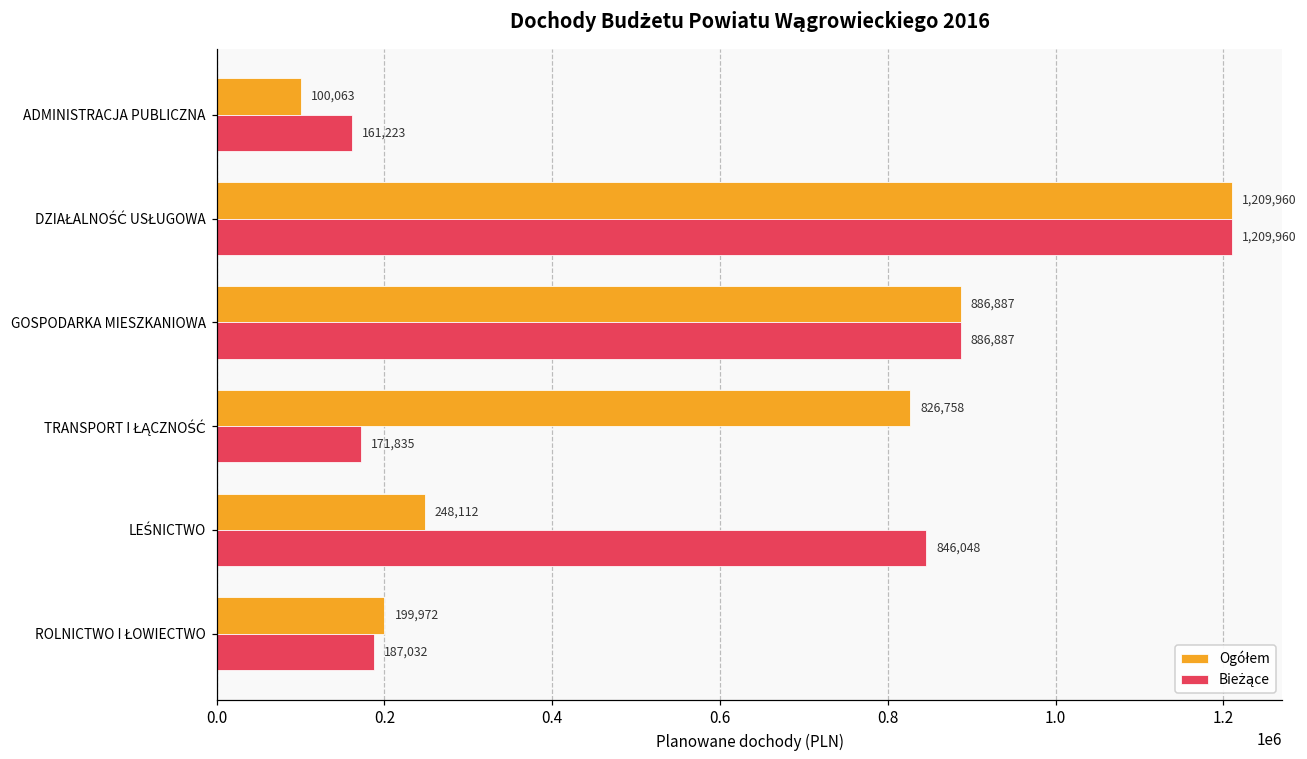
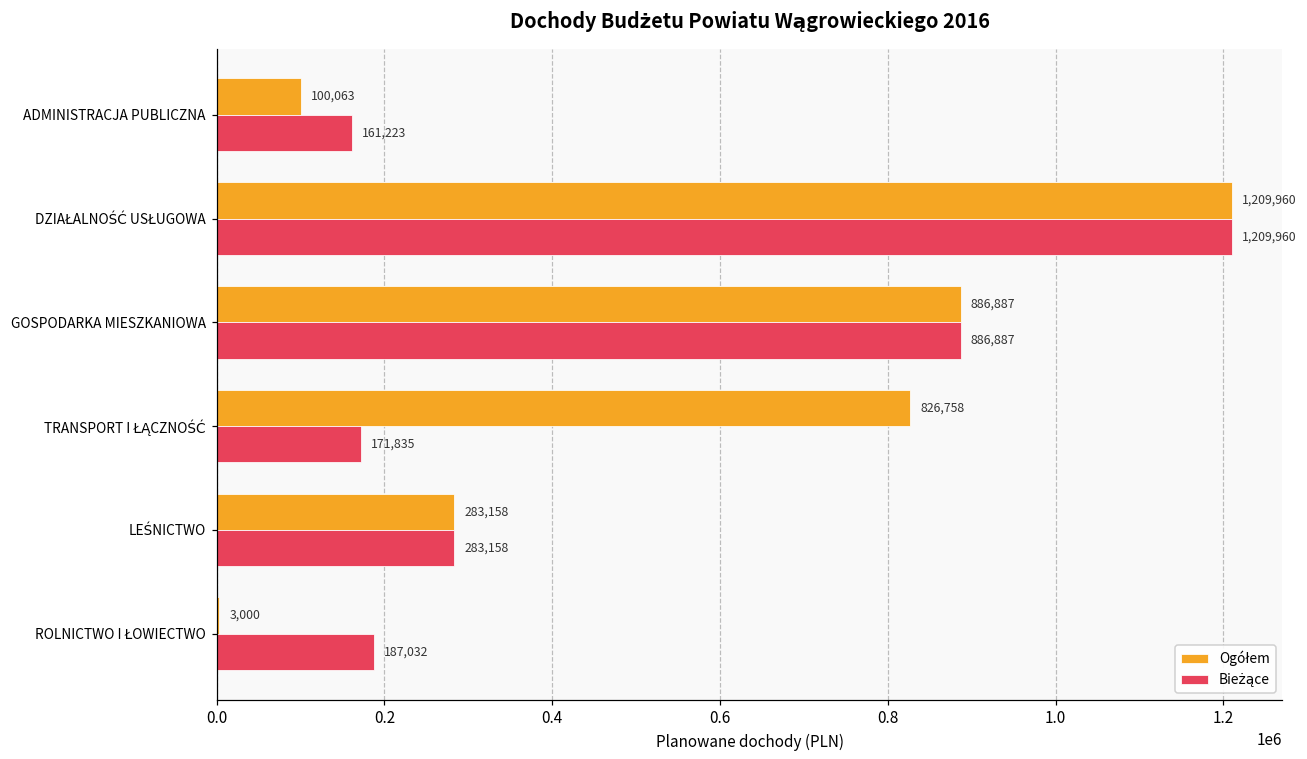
  {
    "Ogółem": {
      "ADMINISTRACJA PUBLICZNA": "100,063",
      "DZIAŁALNOŚĆ USŁUGOWA": "1,209,960",
      "GOSPODARKA MIESZKANIOWA": "886,887",
      "TRANSPORT I ŁĄCZNOŚĆ": "826,758",
-     "LEŚNICTWO": "248,112",
-     "ROLNICTWO I ŁOWIECTWO": "199,972"
+     "LEŚNICTWO": "283,158",
+     "ROLNICTWO I ŁOWIECTWO": "3,000"
    },
    "Bieżące": {
      "ADMINISTRACJA PUBLICZNA": "161,223",
      "DZIAŁALNOŚĆ USŁUGOWA": "1,209,960",
      "GOSPODARKA MIESZKANIOWA": "886,887",
      "TRANSPORT I ŁĄCZNOŚĆ": "171,835",
-     "LEŚNICTWO": "846,048",
+     "LEŚNICTWO": "283,158",
      "ROLNICTWO I ŁOWIECTWO": "187,032"
    }
  }
